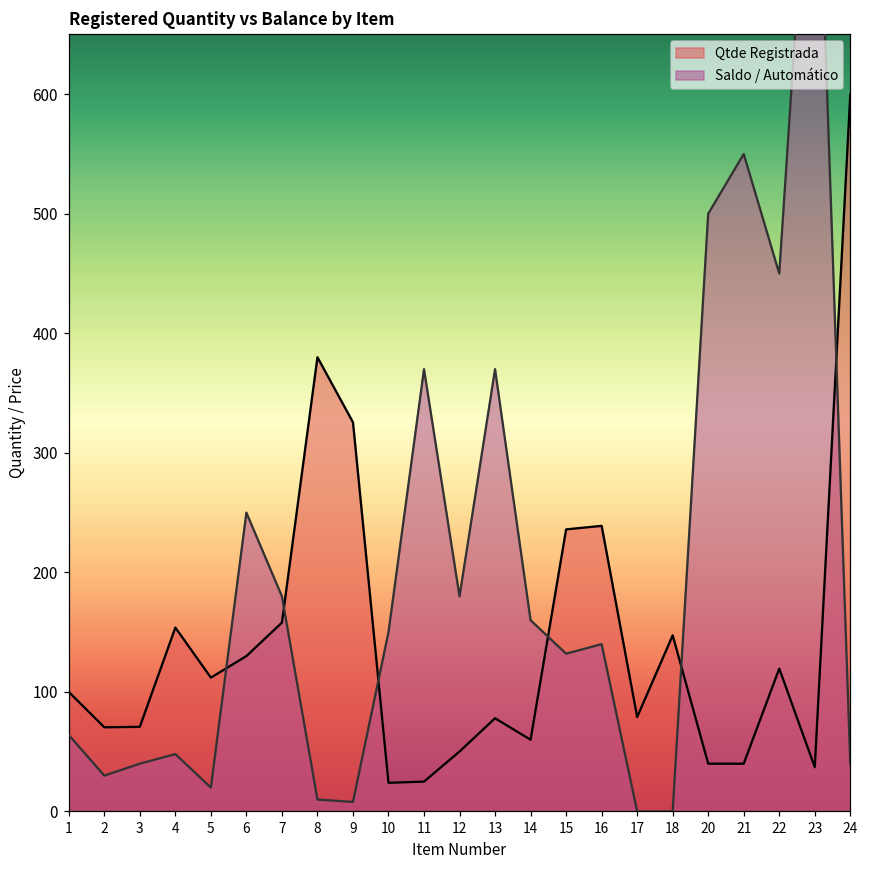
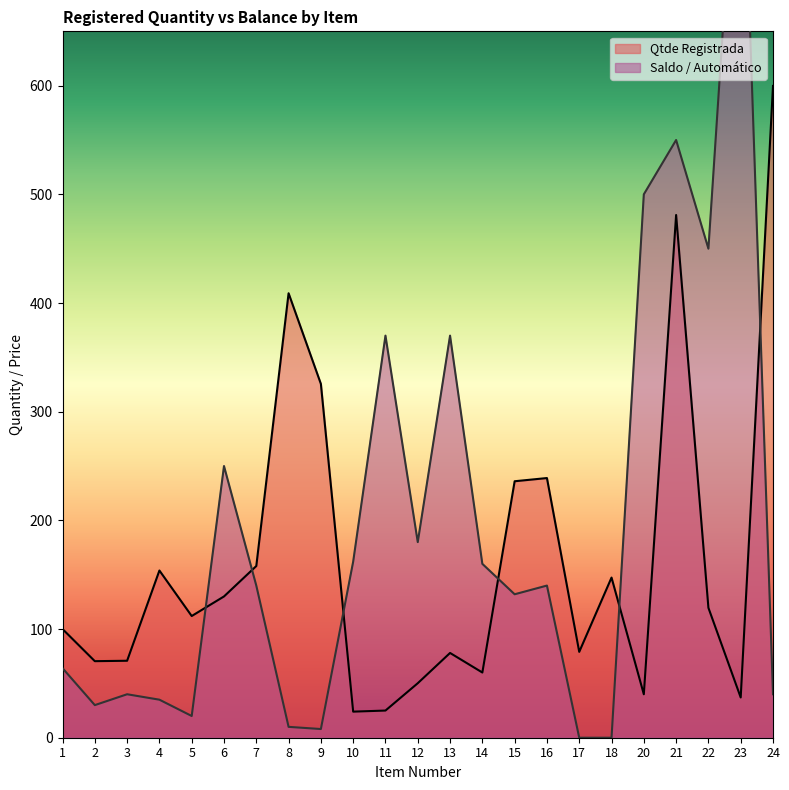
  {
    "Qtde Registrada": {
      "1": 100,
      "2": 70,
      "3": 71,
      "4": 154,
      "5": 112,
      "6": 130,
      "7": 158,
-     "8": 380,
+     "8": 409,
      "9": 326,
      "10": 24,
      "11": 25,
      "12": 50,
      "13": 78,
      "14": 60,
      "15": 236,
      "16": 239,
      "17": 79,
      "18": 147,
      "20": 40,
-     "21": 40,
+     "21": 481,
      "22": 120,
      "23": 37,
      "24": 600
    },
    "Saldo / Automático": {
      "1": 64,
      "2": 30,
      "3": 40,
-     "4": 48,
+     "4": 35,
      "5": 20,
      "6": 250,
-     "7": 180,
+     "7": 140,
      "8": 10,
      "9": 8,
-     "10": 150,
+     "10": 162,
      "11": 370,
      "12": 180,
      "13": 370,
      "14": 160,
      "15": 132,
      "16": 140,
      "17": 0,
      "18": 0,
      "20": 500,
      "21": 550,
      "22": 450,
      "24": 40
    }
  }
